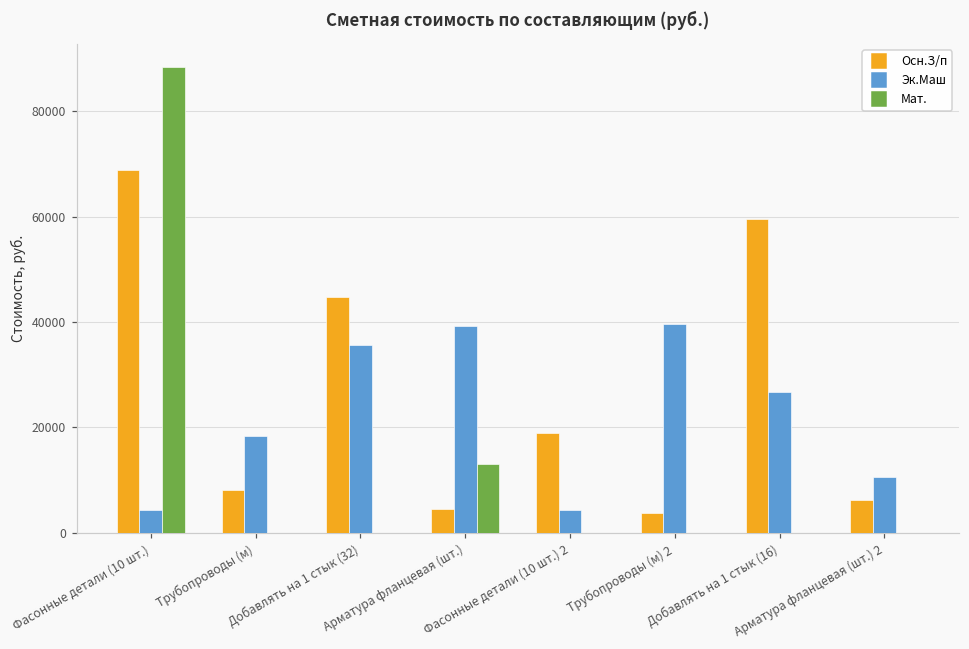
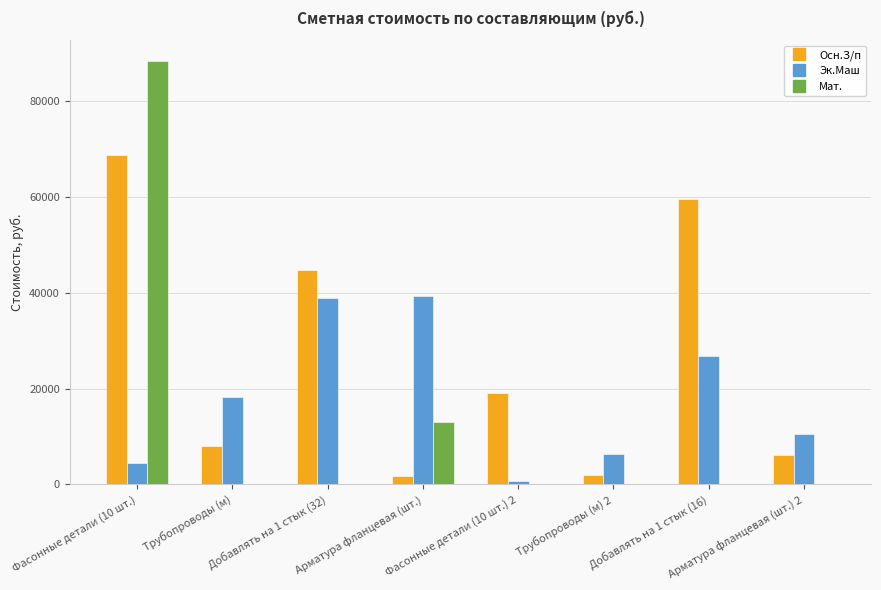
  {
    "Осн.З/п": {
      "Фасонные детали (10 шт.)": 69000,
      "Трубопроводы (м)": 8000,
      "Добавлять на 1 стык (32)": 45000,
-     "Арматура фланцевая (шт.)": 4000,
+     "Арматура фланцевая (шт.)": 2000,
      "Фасонные детали (10 шт.) 2": 19000,
-     "Трубопроводы (м) 2": 4000,
+     "Трубопроводы (м) 2": 2000,
      "Добавлять на 1 стык (16)": 60000,
      "Арматура фланцевая (шт.) 2": 6000
    },
    "Эк.Маш": {
      "Фасонные детали (10 шт.)": 4000,
      "Трубопроводы (м)": 18000,
-     "Добавлять на 1 стык (32)": 36000,
+     "Добавлять на 1 стык (32)": 39000,
      "Арматура фланцевая (шт.)": 39000,
-     "Фасонные детали (10 шт.) 2": 4000,
-     "Трубопроводы (м) 2": 40000,
+     "Фасонные детали (10 шт.) 2": 1000,
+     "Трубопроводы (м) 2": 6000,
      "Добавлять на 1 стык (16)": 27000,
      "Арматура фланцевая (шт.) 2": 11000
    },
    "Мат.": {
      "Фасонные детали (10 шт.)": 88000,
      "Трубопроводы (м)": 0,
      "Добавлять на 1 стык (32)": 0,
      "Арматура фланцевая (шт.)": 13000,
      "Фасонные детали (10 шт.) 2": 0,
      "Трубопроводы (м) 2": 0,
      "Добавлять на 1 стык (16)": 0
    }
  }
